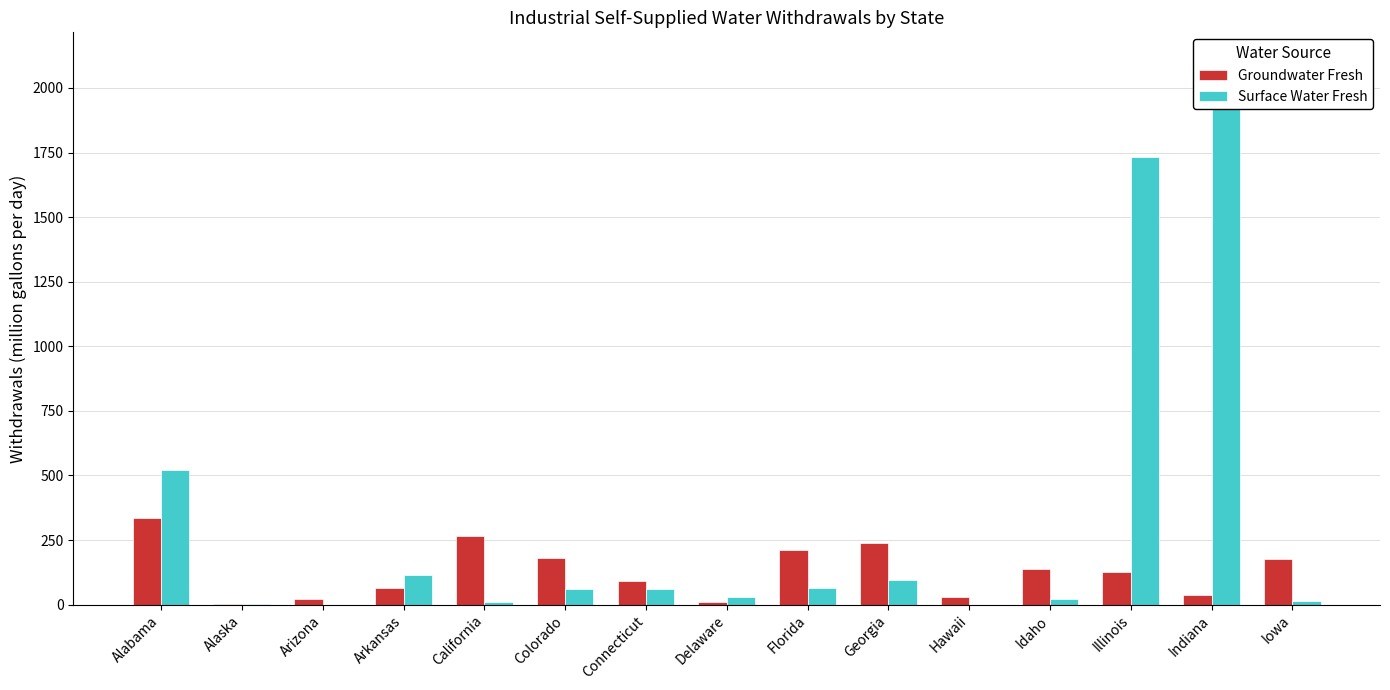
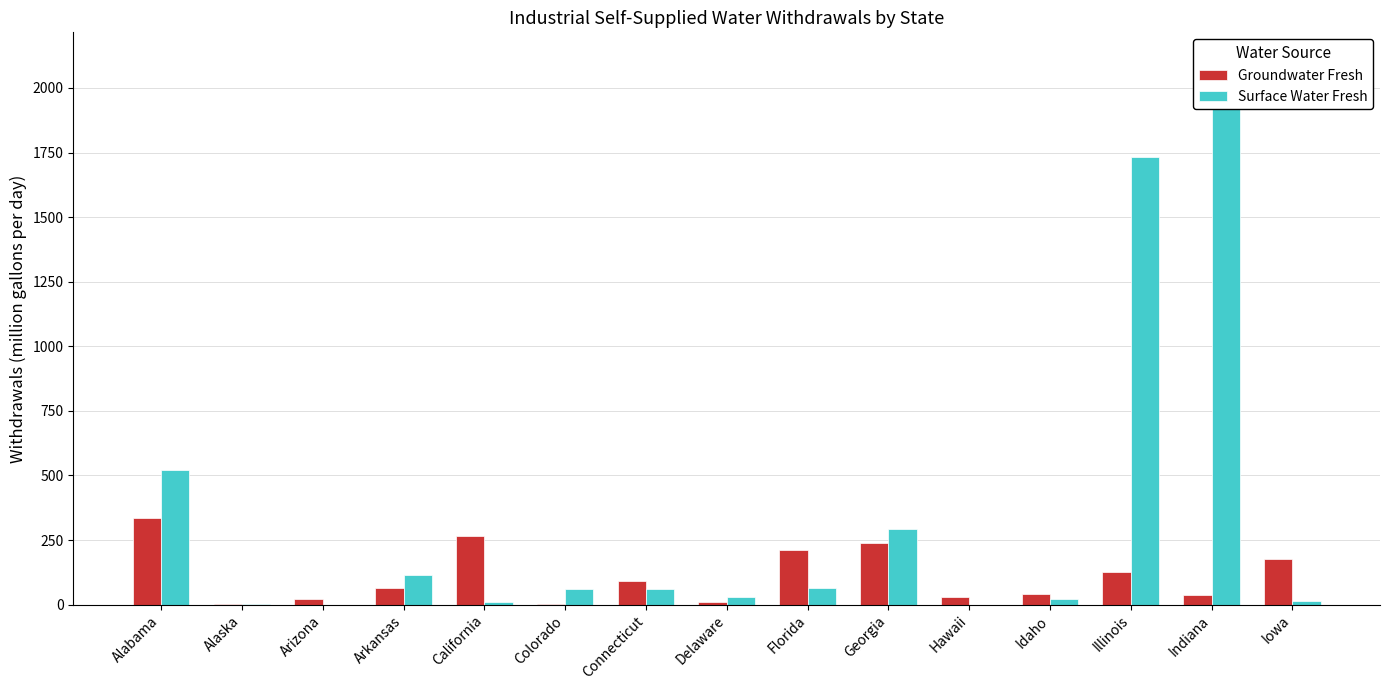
  {
    "Groundwater Fresh": {
      "Alabama": 340,
      "Arizona": 20,
      "Arkansas": 70,
      "California": 270,
-     "Colorado": 180,
+     "Colorado": 0,
      "Connecticut": 90,
      "Delaware": 10,
      "Florida": 210,
      "Georgia": 240,
      "Hawaii": 30,
-     "Idaho": 140,
+     "Idaho": 40,
      "Illinois": 130,
      "Indiana": 40,
      "Iowa": 180
    },
    "Surface Water Fresh": {
      "Alabama": 520,
      "Arizona": 0,
      "Arkansas": 110,
      "California": 10,
      "Colorado": 60,
      "Connecticut": 60,
      "Delaware": 30,
      "Florida": 60,
-     "Georgia": 100,
+     "Georgia": 290,
      "Hawaii": 0,
      "Idaho": 20,
      "Illinois": 1730,
      "Iowa": 10
    }
  }
